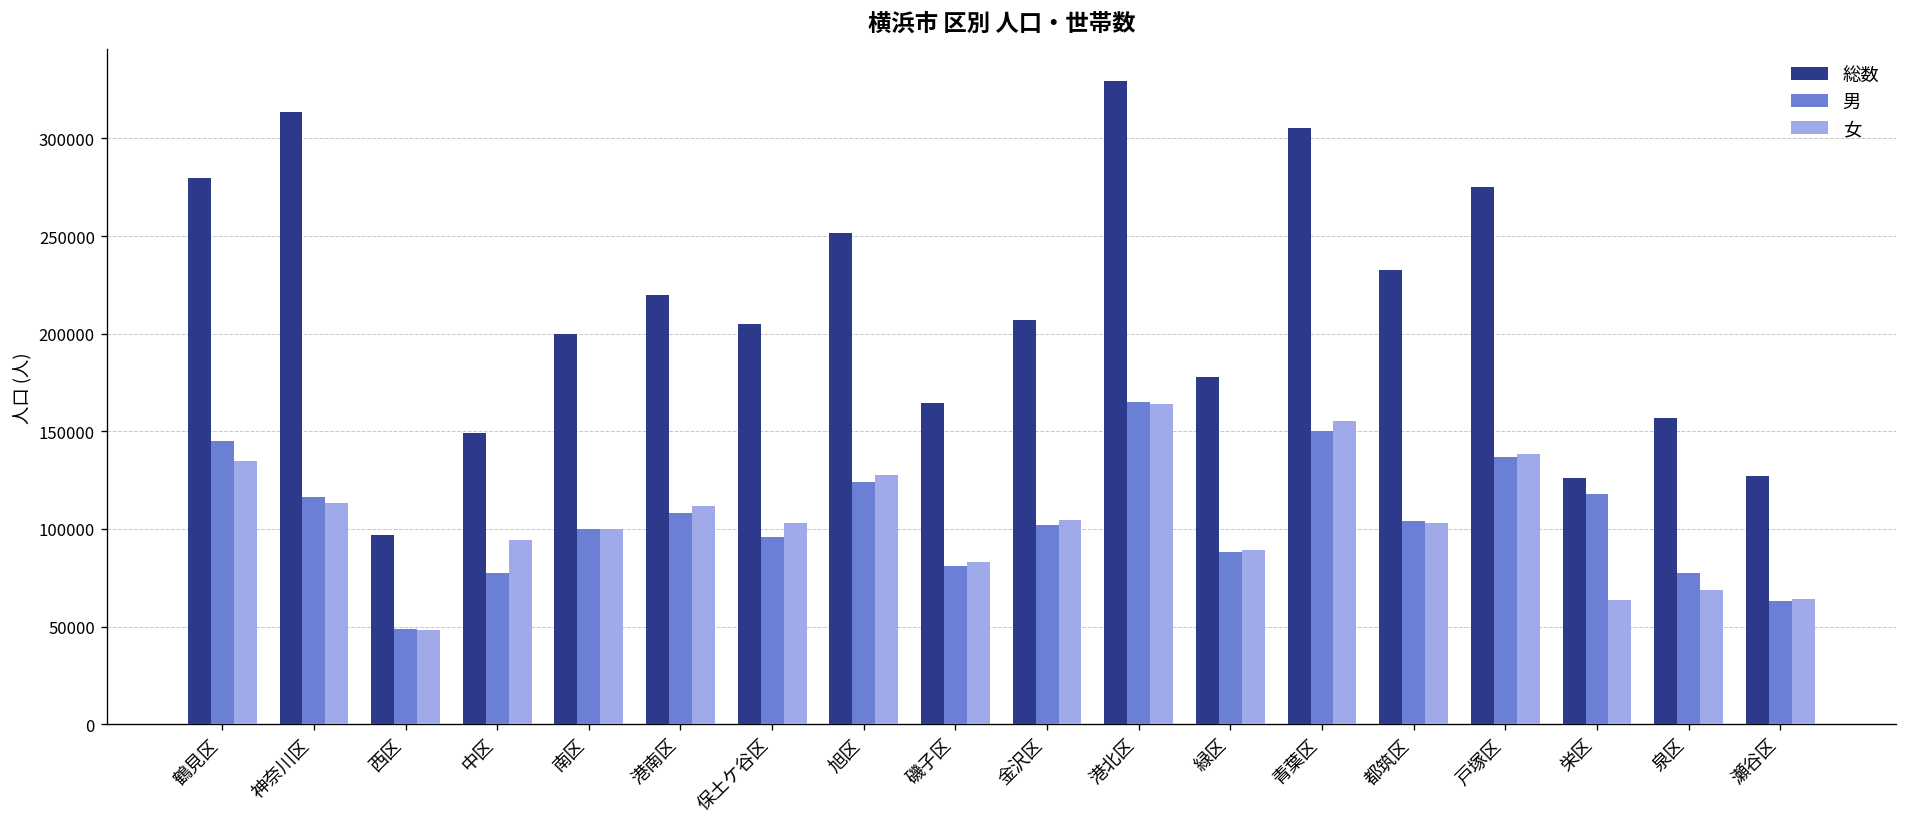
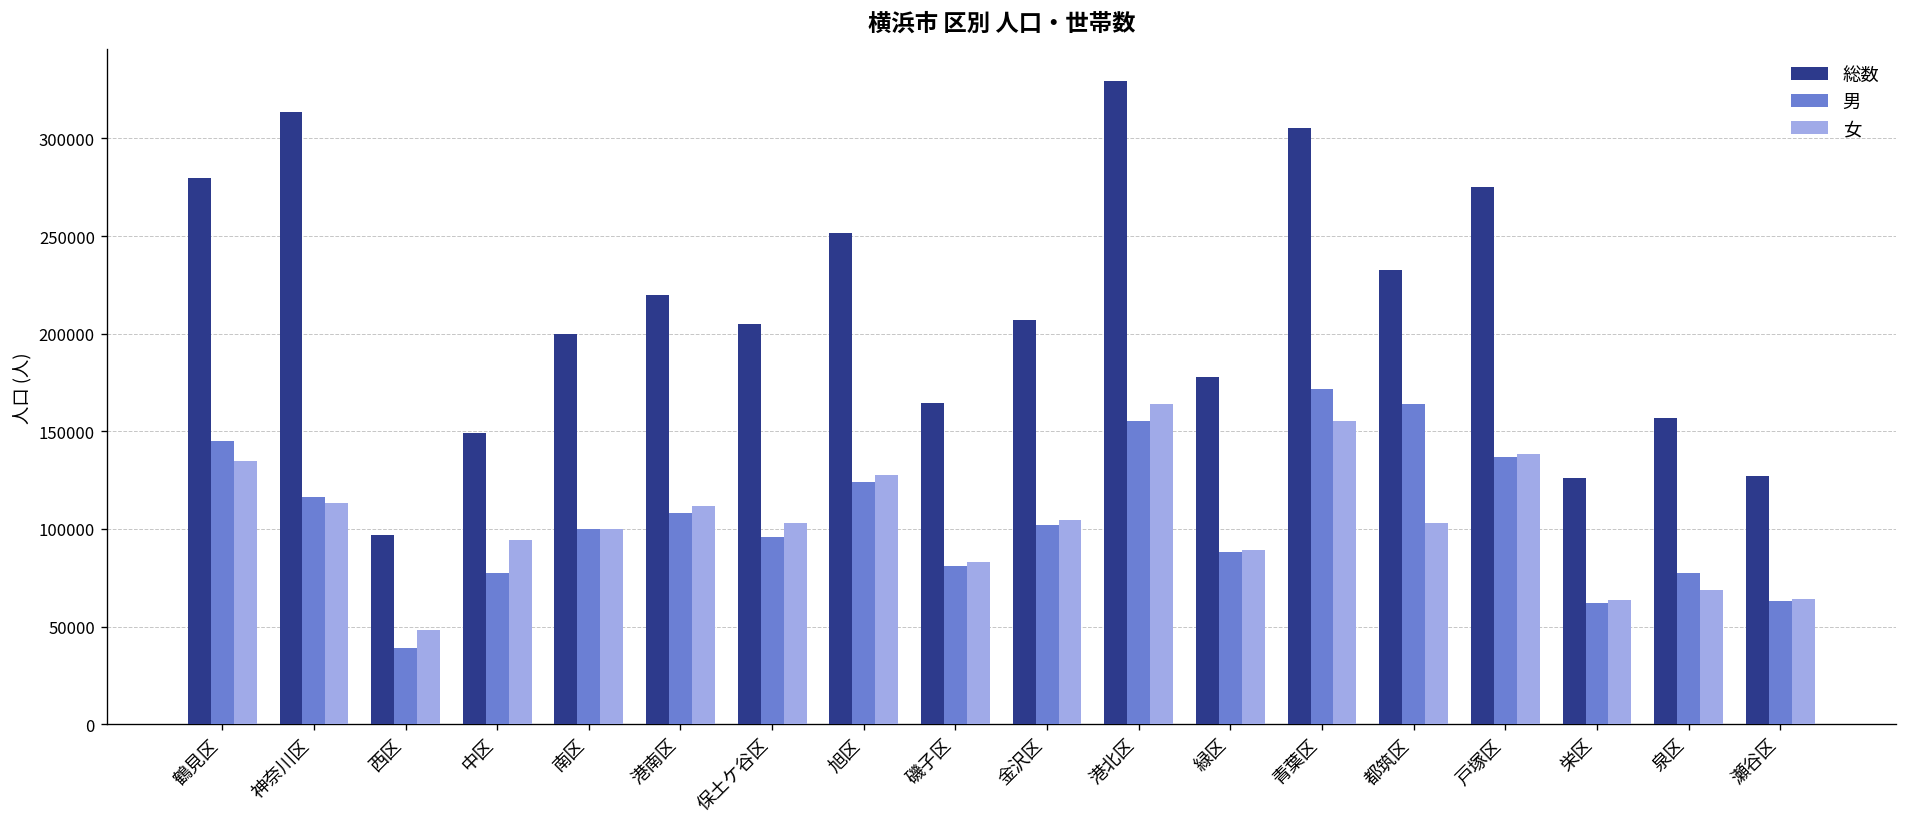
  {
    "総数": {
      "鶴見区": 280000,
      "神奈川区": 313000,
      "西区": 97000,
      "中区": 149000,
      "南区": 200000,
      "港南区": 220000,
      "保土ケ谷区": 205000,
      "旭区": 252000,
      "磯子区": 164000,
      "金沢区": 207000,
      "港北区": 329000,
      "緑区": 178000,
      "青葉区": 305000,
      "都筑区": 233000,
      "戸塚区": 275000,
      "栄区": 126000,
      "泉区": 157000,
      "瀬谷区": 127000
    },
    "男": {
      "鶴見区": 145000,
      "神奈川区": 116000,
-     "西区": 49000,
+     "西区": 39000,
      "中区": 78000,
      "南区": 100000,
      "港南区": 108000,
      "保土ケ谷区": 96000,
      "旭区": 124000,
      "磯子区": 81000,
      "金沢区": 102000,
-     "港北区": 165000,
+     "港北区": 155000,
      "緑区": 88000,
-     "青葉区": 150000,
-     "都筑区": 104000,
+     "青葉区": 172000,
+     "都筑区": 164000,
      "戸塚区": 137000,
-     "栄区": 118000,
+     "栄区": 62000,
      "泉区": 78000,
      "瀬谷区": 63000
    },
    "女": {
      "鶴見区": 135000,
      "神奈川区": 113000,
      "西区": 48000,
      "中区": 94000,
      "南区": 100000,
      "港南区": 112000,
      "保土ケ谷区": 103000,
      "旭区": 128000,
      "磯子区": 83000,
      "金沢区": 105000,
      "港北区": 164000,
      "緑区": 89000,
      "青葉区": 155000,
      "都筑区": 103000,
      "戸塚区": 138000,
      "栄区": 64000,
      "泉区": 69000,
      "瀬谷区": 64000
    }
  }
